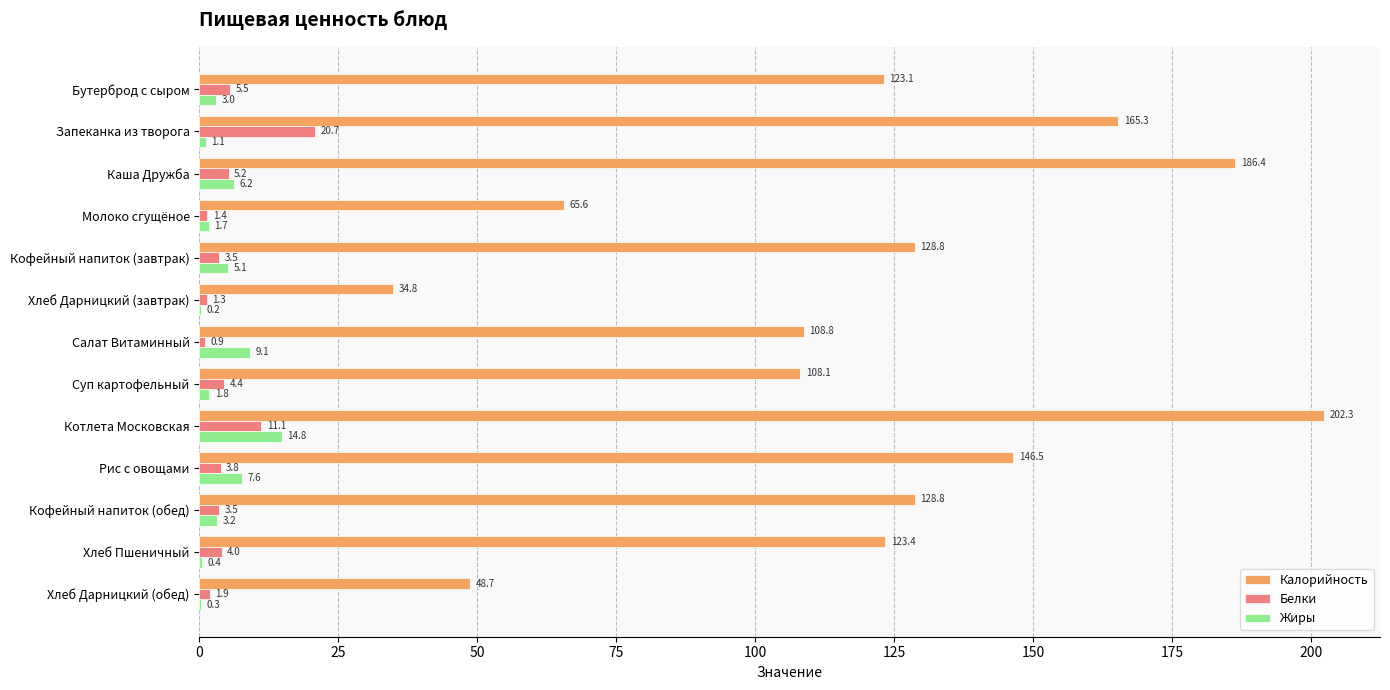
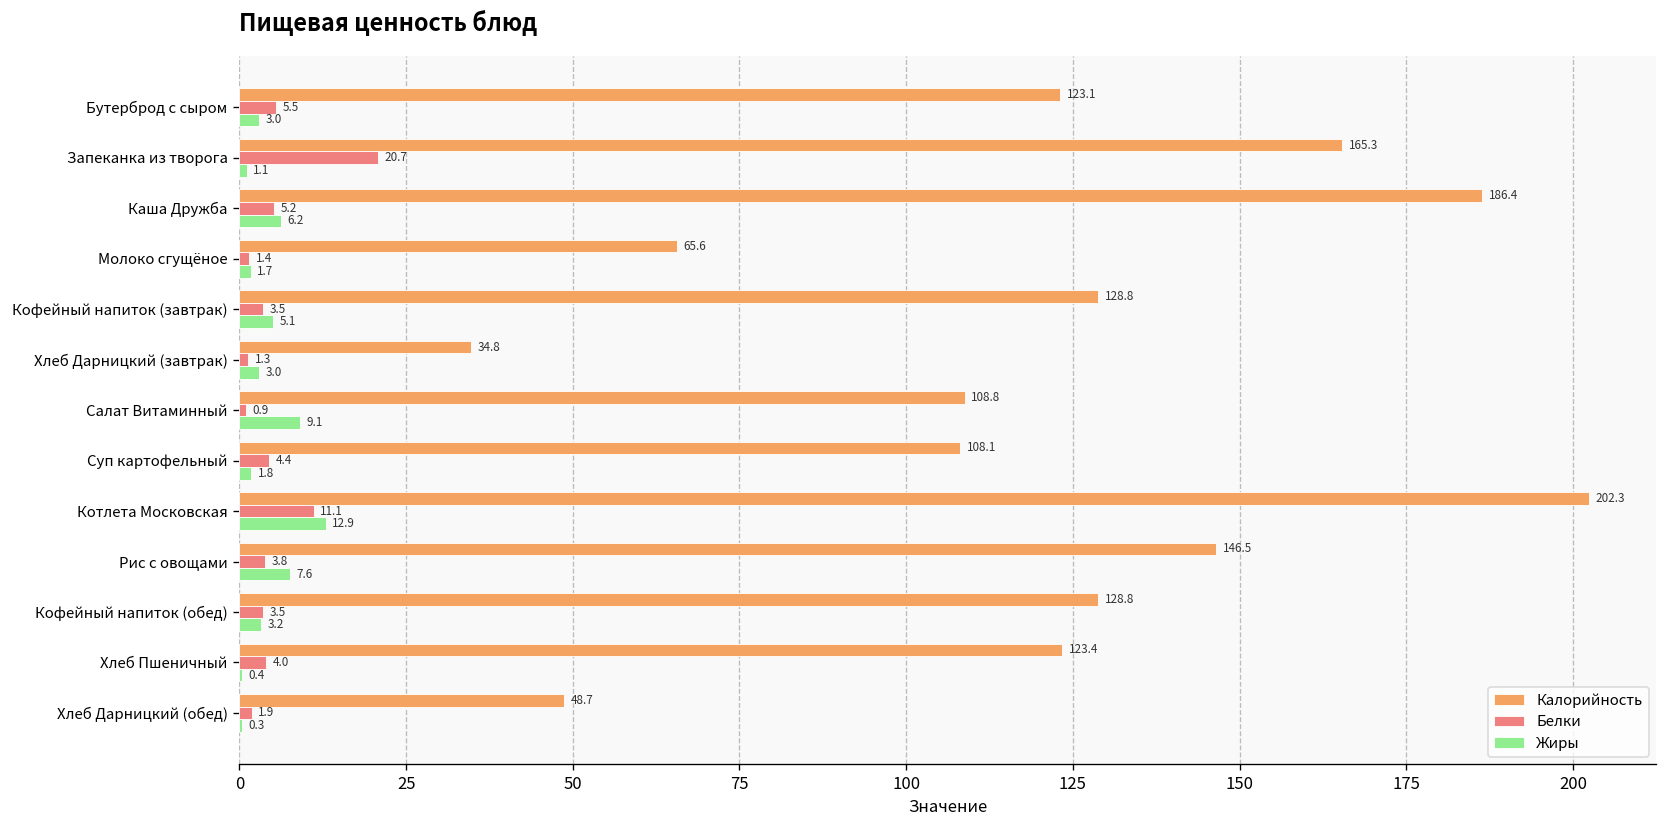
  {
    "Жиры": {
      "Бутерброд с сыром": 3.0,
      "Запеканка из творога": 1.1,
      "Каша Дружба": 6.2,
      "Молоко сгущёное": 1.7,
      "Кофейный напиток (завтрак)": 5.1,
-     "Хлеб Дарницкий (завтрак)": 0.2,
+     "Хлеб Дарницкий (завтрак)": 3.0,
      "Салат Витаминный": 9.1,
      "Суп картофельный": 1.8,
-     "Котлета Московская": 14.8,
+     "Котлета Московская": 12.9,
      "Рис с овощами": 7.6,
      "Кофейный напиток (обед)": 3.2,
      "Хлеб Пшеничный": 0.4,
      "Хлеб Дарницкий (обед)": 0.3
    }
  }
